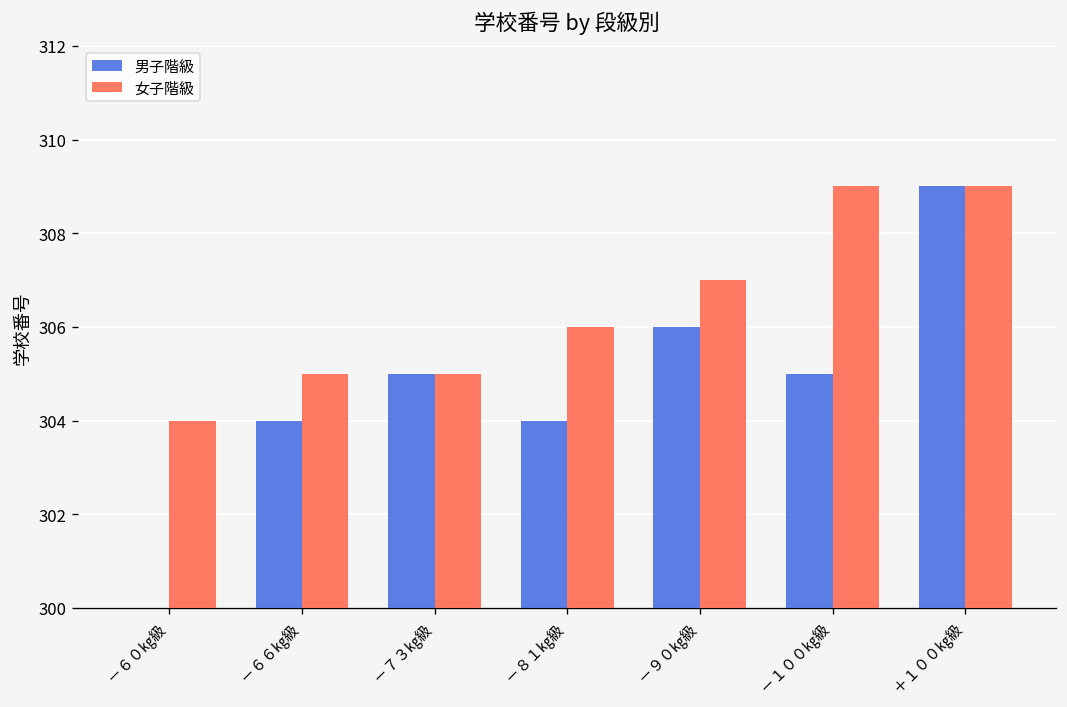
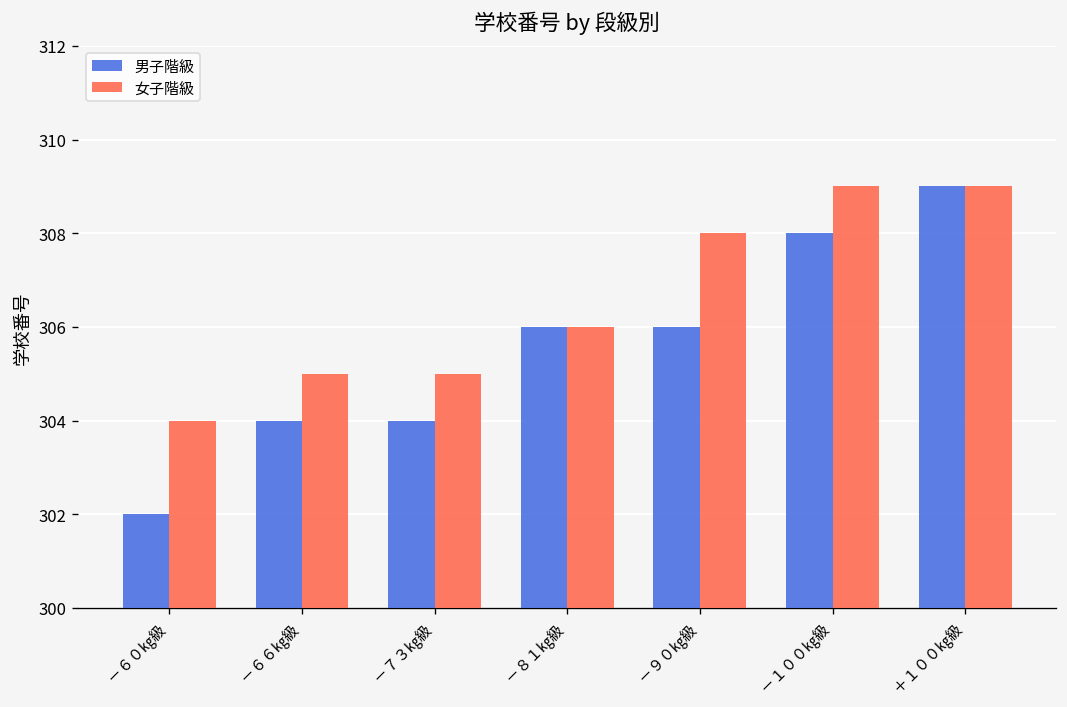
  {
    "男子階級": {
-     "－６０㎏級": 300,
+     "－６０㎏級": 302,
      "－６６㎏級": 304,
-     "－７３㎏級": 305,
-     "－８１㎏級": 304,
+     "－７３㎏級": 304,
+     "－８１㎏級": 306,
      "－９０㎏級": 306,
-     "－１００㎏級": 305,
+     "－１００㎏級": 308,
      "＋１００㎏級": 309
    },
    "女子階級": {
      "－６０㎏級": 304,
      "－６６㎏級": 305,
      "－７３㎏級": 305,
      "－８１㎏級": 306,
-     "－９０㎏級": 307,
+     "－９０㎏級": 308,
      "－１００㎏級": 309,
      "＋１００㎏級": 309
    }
  }
